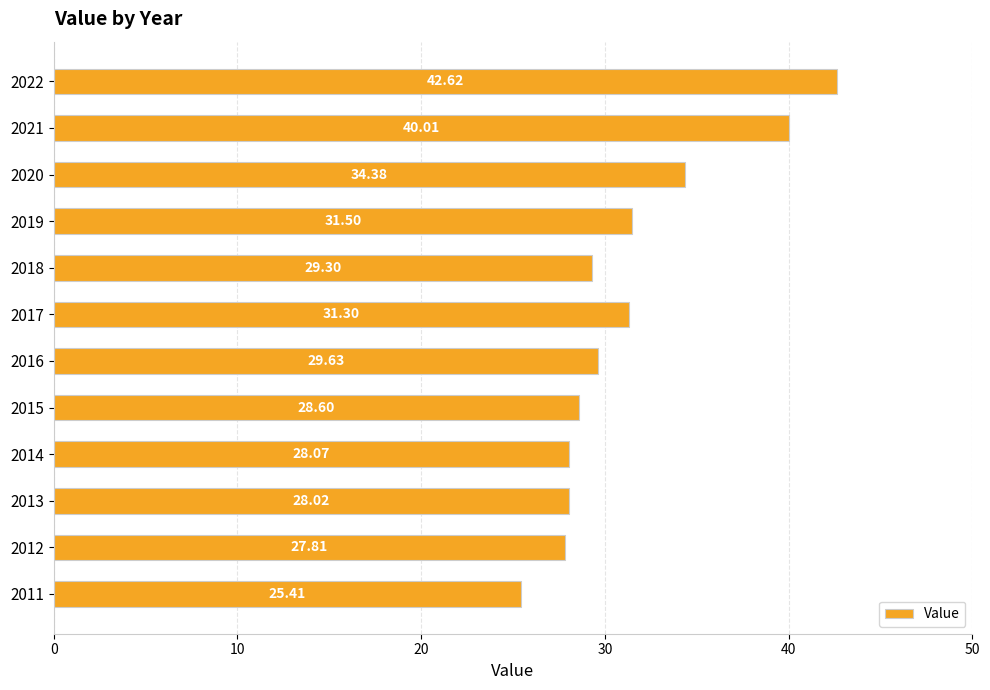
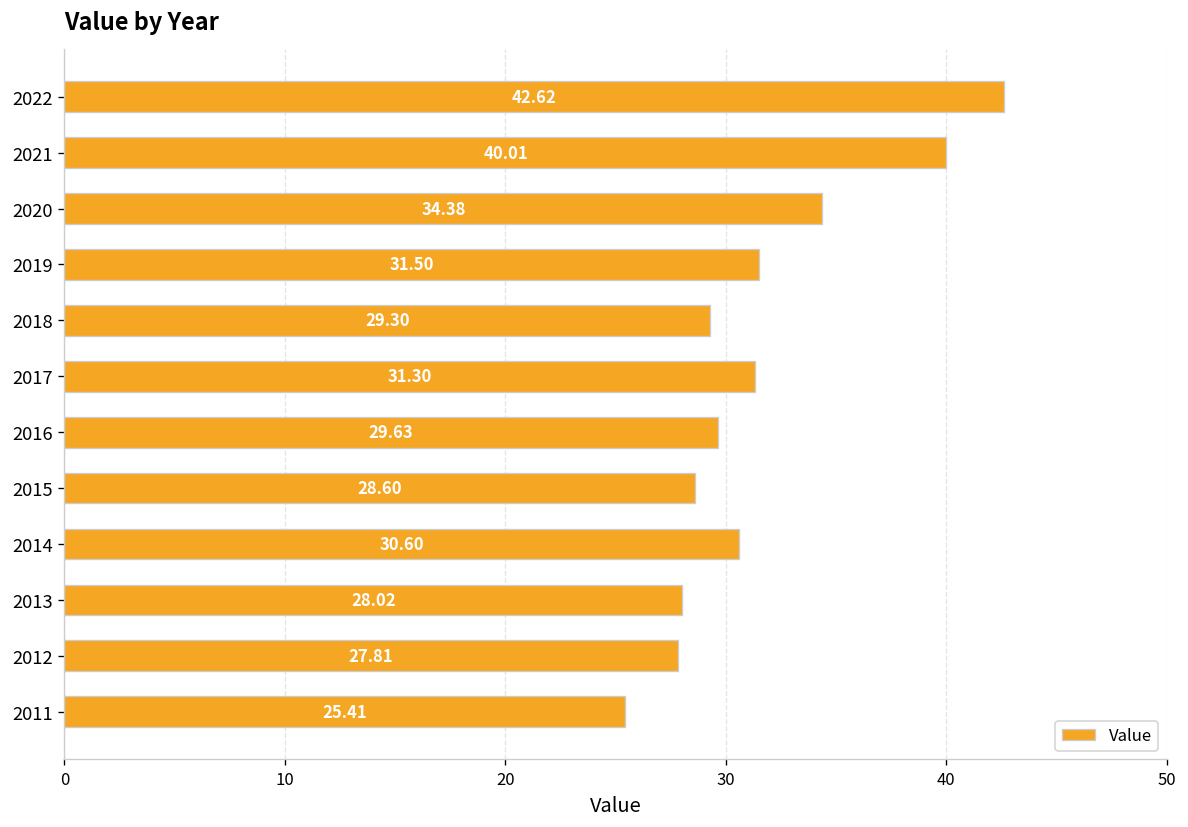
  {
    "2022": 42.62,
    "2021": 40.01,
    "2020": 34.38,
    "2019": 31.50,
    "2018": 29.30,
    "2017": 31.30,
    "2016": 29.63,
    "2015": 28.60,
-   "2014": 28.07,
+   "2014": 30.60,
    "2013": 28.02,
    "2012": 27.81,
    "2011": 25.41
  }
